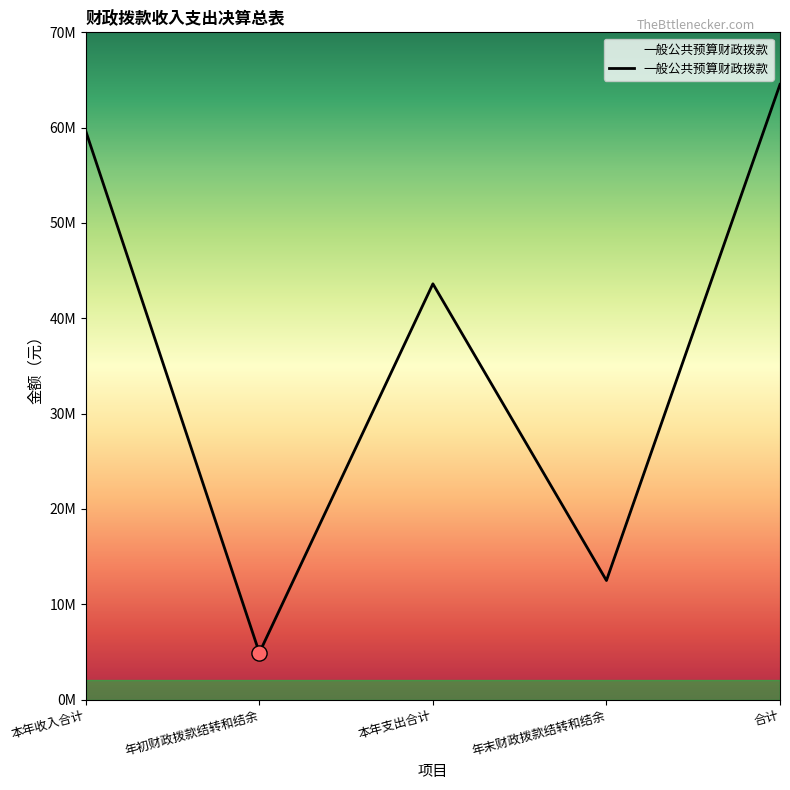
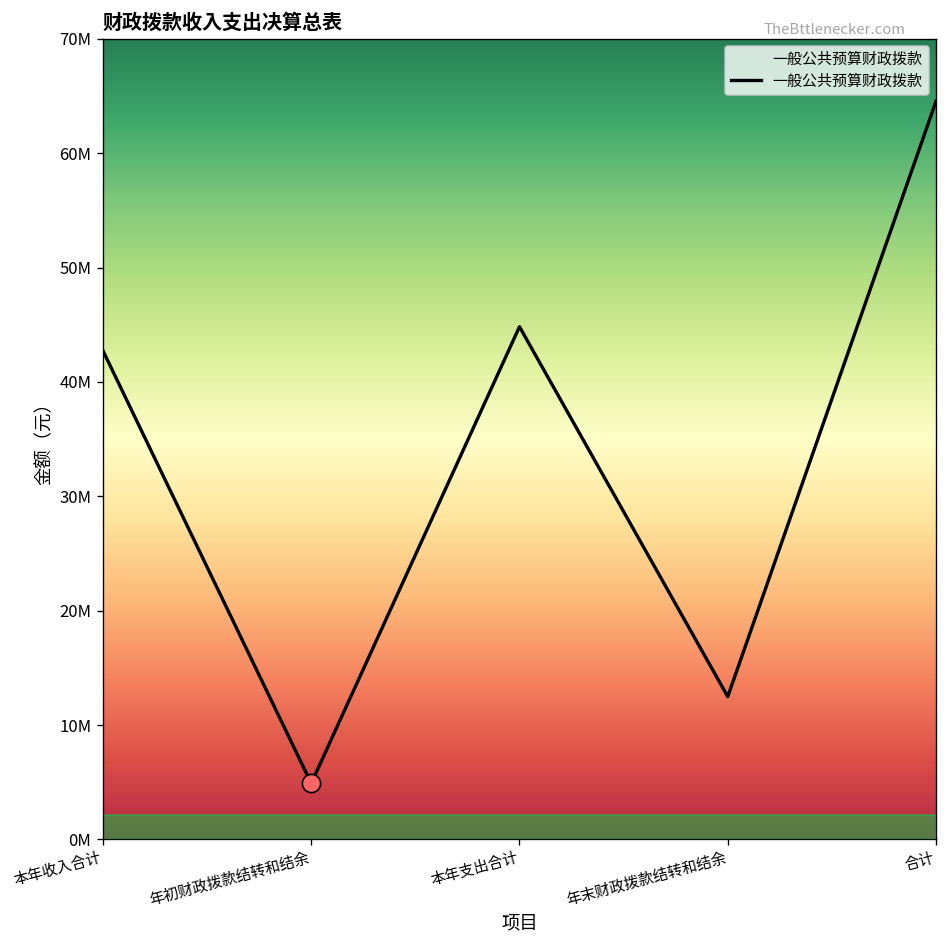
  {
    "一般公共预算财政拨款": {
-     "本年收入合计": 60000000,
-     "本年支出合计": 44000000,
+     "本年收入合计": 43000000,
+     "本年支出合计": 45000000,
      "年末财政拨款结转和结余": 12000000,
      "合计": 65000000
    }
  }
